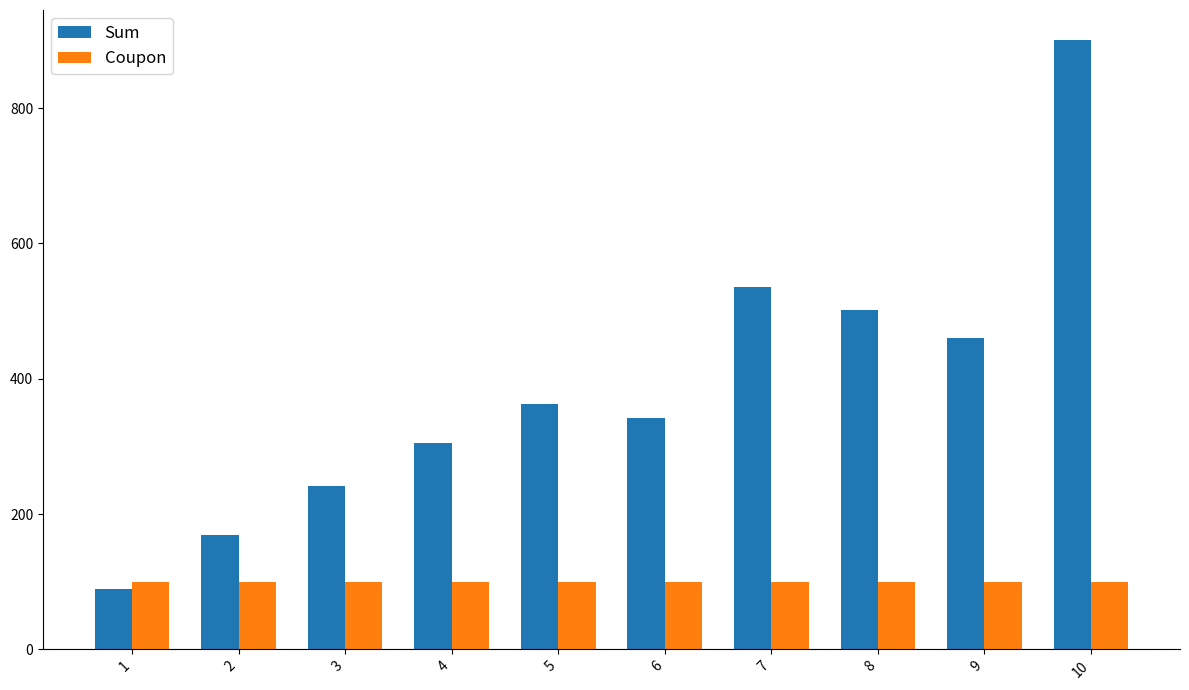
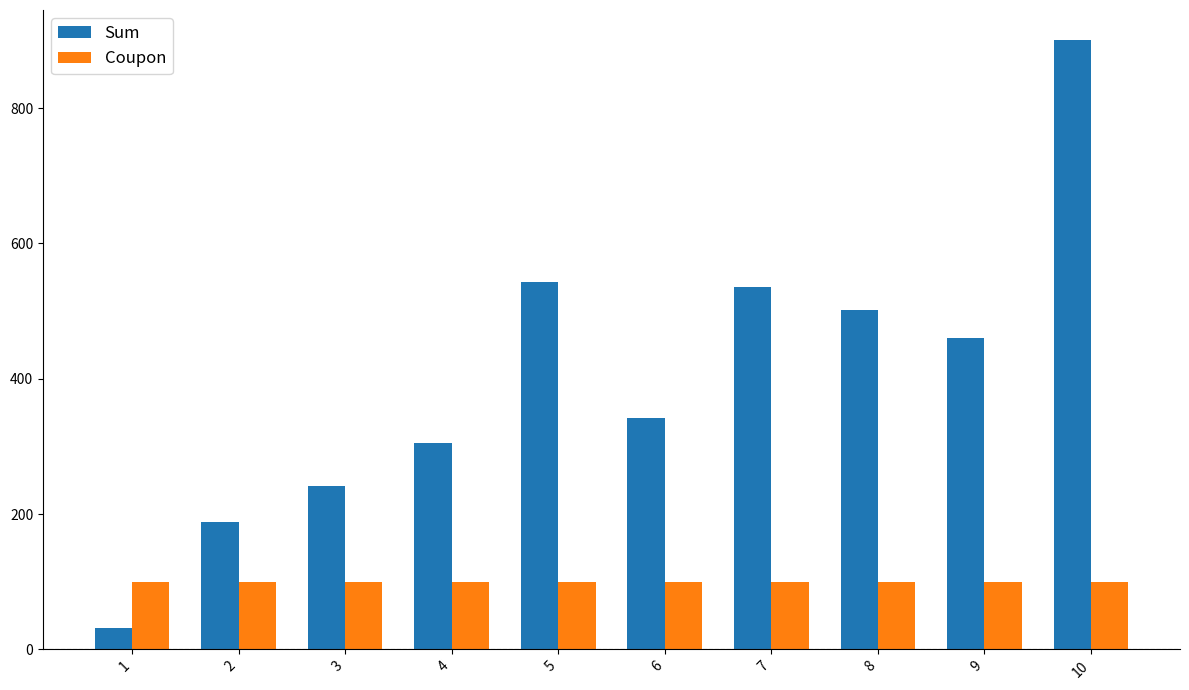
  {
    "Sum": {
-     "1": 90,
-     "2": 170,
+     "1": 30,
+     "2": 190,
      "3": 240,
      "4": 310,
-     "5": 360,
+     "5": 540,
      "6": 340,
      "7": 540,
      "8": 500,
      "9": 460,
      "10": 900
    },
    "Coupon": {
      "1": 100,
      "2": 100,
      "3": 100,
      "4": 100,
      "5": 100,
      "6": 100,
      "7": 100,
      "8": 100,
      "9": 100,
      "10": 100
    }
  }
